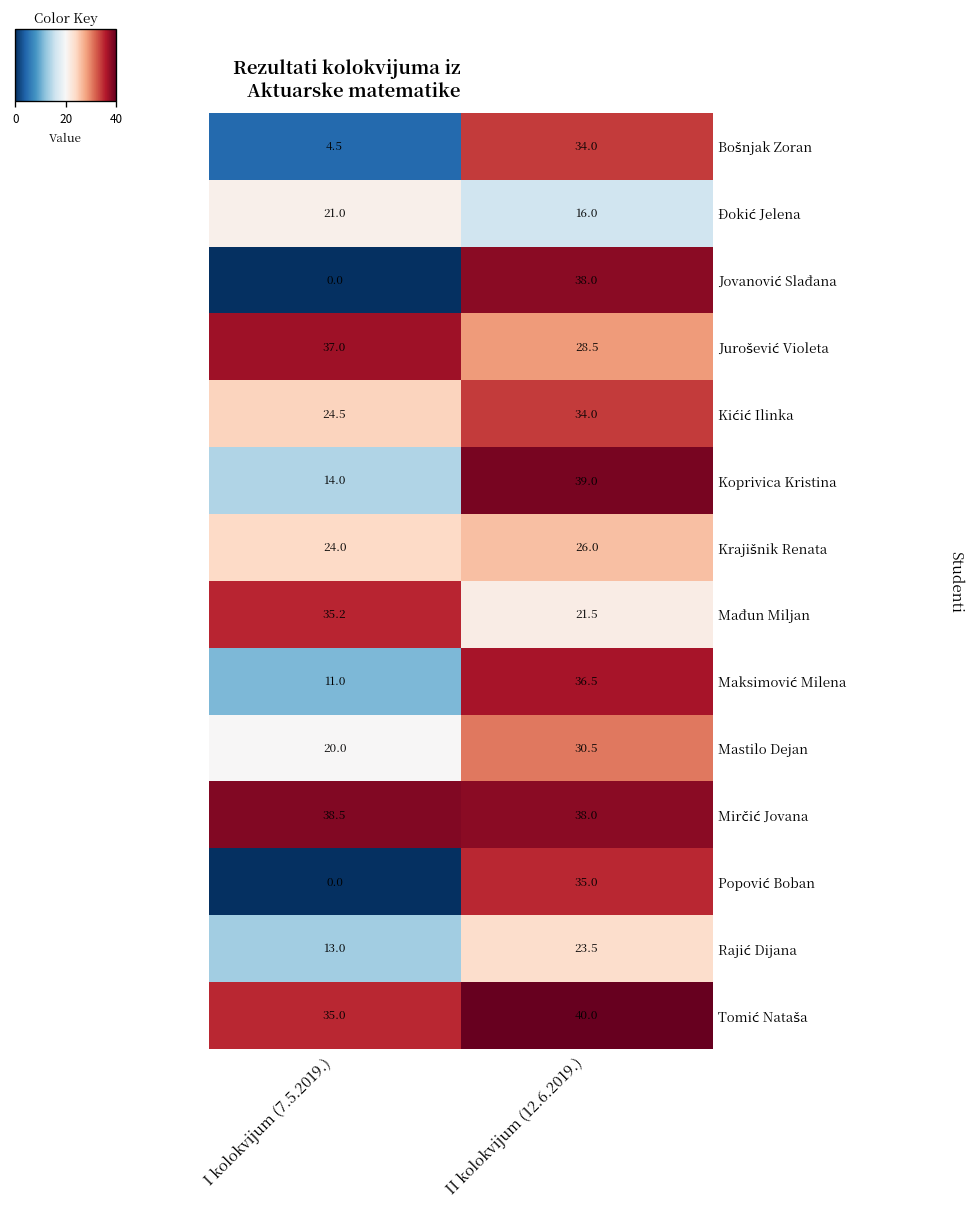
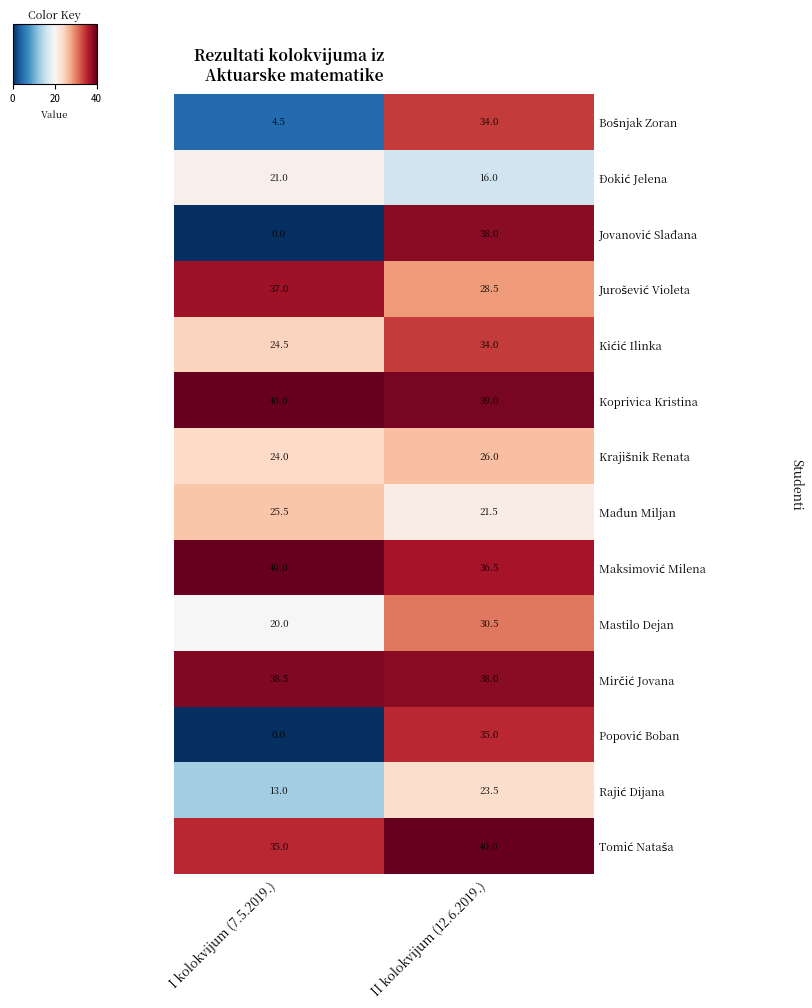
  {
    "Bošnjak Zoran": {
      "I kolokvijum (7.5.2019.)": 4.5,
      "II kolokvijum (12.6.2019.)": 34.0
    },
    "Đokić Jelena": {
      "I kolokvijum (7.5.2019.)": 21.0,
      "II kolokvijum (12.6.2019.)": 16.0
    },
    "Jovanović Slađana": {
      "I kolokvijum (7.5.2019.)": 0.0,
      "II kolokvijum (12.6.2019.)": 38.0
    },
    "Jurošević Violeta": {
      "I kolokvijum (7.5.2019.)": 37.0,
      "II kolokvijum (12.6.2019.)": 28.5
    },
    "Kićić Ilinka": {
      "I kolokvijum (7.5.2019.)": 24.5,
      "II kolokvijum (12.6.2019.)": 34.0
    },
    "Koprivica Kristina": {
-     "I kolokvijum (7.5.2019.)": 14.0,
+     "I kolokvijum (7.5.2019.)": 40.0,
      "II kolokvijum (12.6.2019.)": 39.0
    },
    "Krajišnik Renata": {
      "I kolokvijum (7.5.2019.)": 24.0,
      "II kolokvijum (12.6.2019.)": 26.0
    },
    "Mađun Miljan": {
-     "I kolokvijum (7.5.2019.)": 35.2,
+     "I kolokvijum (7.5.2019.)": 25.5,
      "II kolokvijum (12.6.2019.)": 21.5
    },
    "Maksimović Milena": {
-     "I kolokvijum (7.5.2019.)": 11.0,
+     "I kolokvijum (7.5.2019.)": 40.0,
      "II kolokvijum (12.6.2019.)": 36.5
    },
    "Mastilo Dejan": {
      "I kolokvijum (7.5.2019.)": 20.0,
      "II kolokvijum (12.6.2019.)": 30.5
    },
    "Mirčić Jovana": {
      "I kolokvijum (7.5.2019.)": 38.5,
      "II kolokvijum (12.6.2019.)": 38.0
    },
    "Popović Boban": {
      "I kolokvijum (7.5.2019.)": 0.0,
      "II kolokvijum (12.6.2019.)": 35.0
    },
    "Rajić Dijana": {
      "I kolokvijum (7.5.2019.)": 13.0,
      "II kolokvijum (12.6.2019.)": 23.5
    },
    "Tomić Nataša": {
      "I kolokvijum (7.5.2019.)": 35.0,
      "II kolokvijum (12.6.2019.)": 40.0
    }
  }
